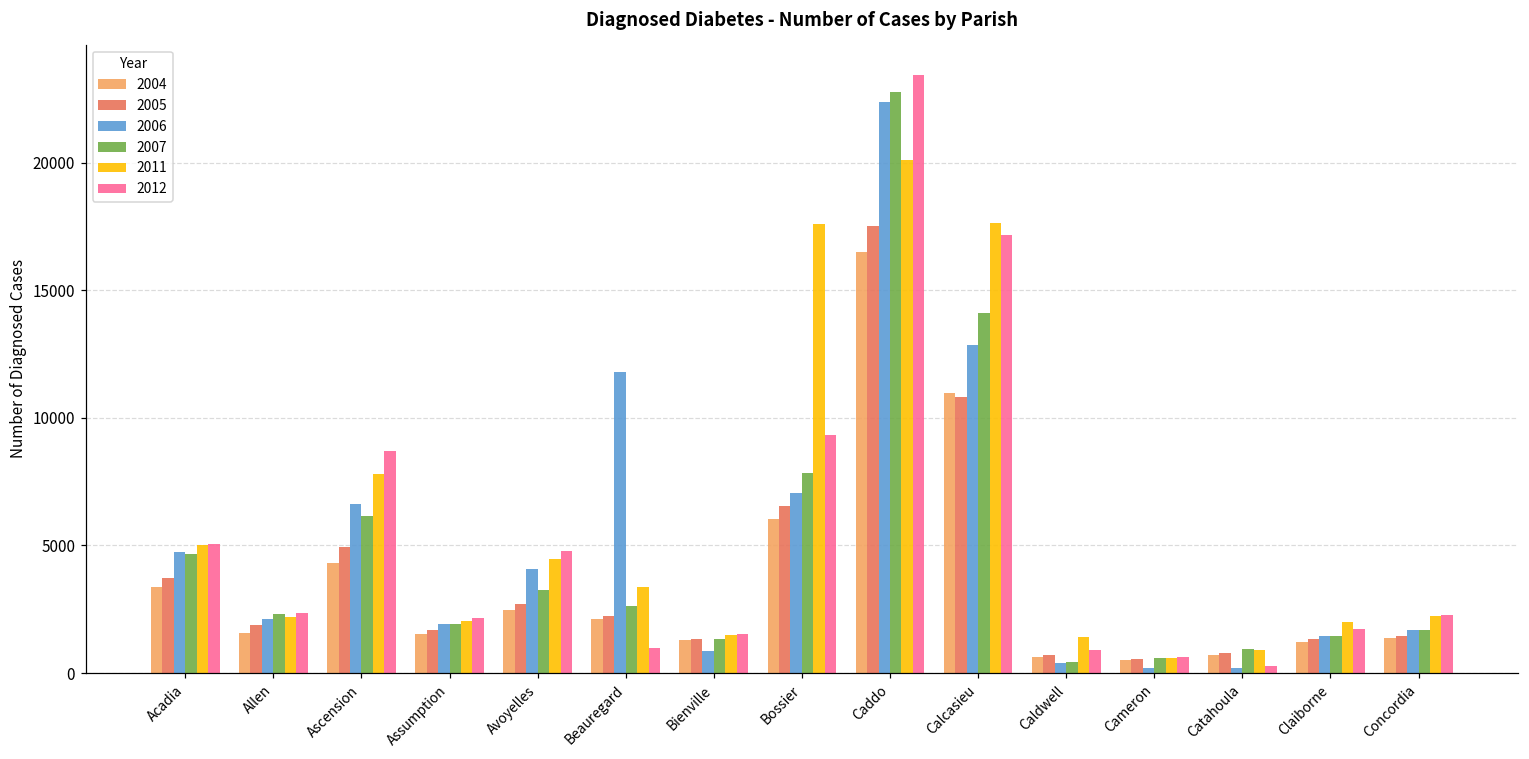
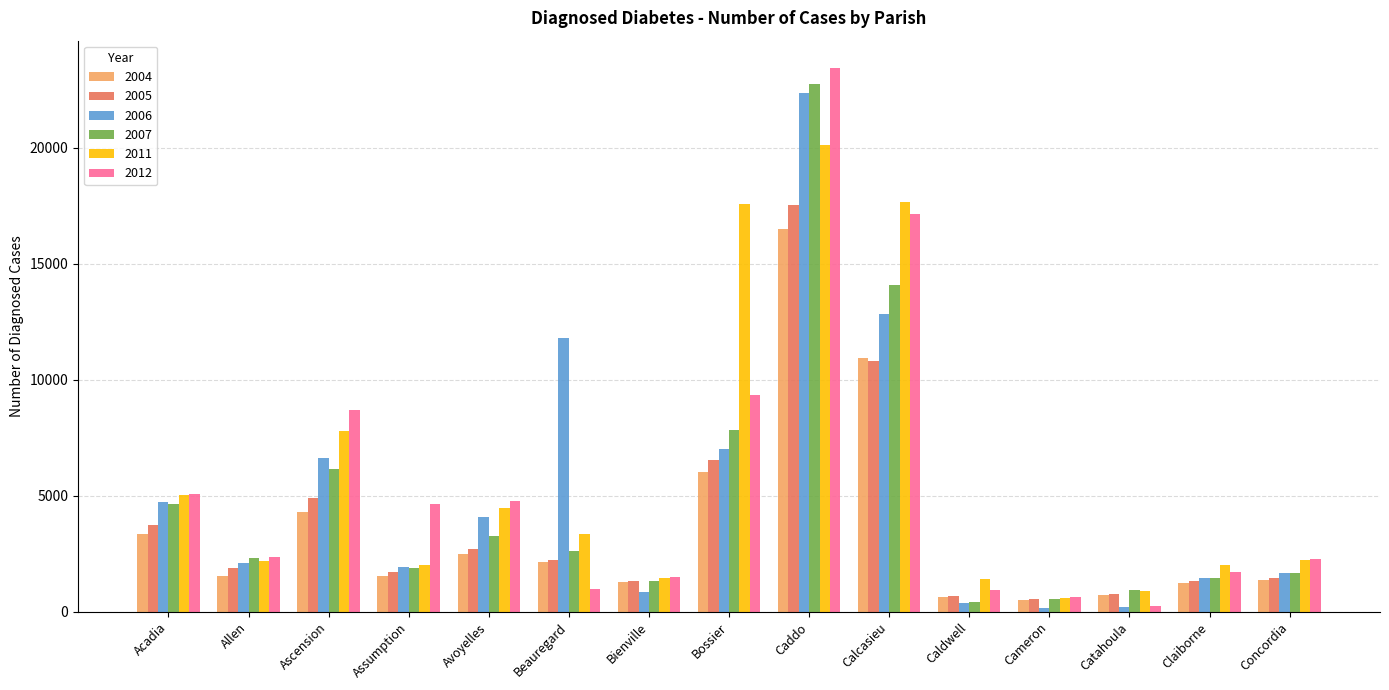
  {
    "2006": {
      "Acadia": 4700,
      "Allen": 2100,
      "Ascension": 6600,
      "Assumption": 1900,
      "Avoyelles": 4100,
      "Beauregard": 11800,
      "Bienville": 900,
      "Bossier": 7000,
      "Caddo": 22400,
      "Calcasieu": 12800,
      "Caldwell": 400,
      "Cameron": 200,
      "Catahoula": 200,
      "Claiborne": 1500,
      "Concordia": 1700
    },
    "2007": {
      "Acadia": 4700,
      "Allen": 2300,
      "Ascension": 6100,
      "Assumption": 1900,
      "Avoyelles": 3300,
      "Beauregard": 2600,
      "Bienville": 1400,
      "Bossier": 7900,
      "Caddo": 22800,
      "Calcasieu": 14100,
      "Caldwell": 400,
      "Cameron": 600,
      "Catahoula": 900,
      "Claiborne": 1500,
      "Concordia": 1700
    },
    "2011": {
      "Acadia": 5000,
      "Allen": 2200,
      "Ascension": 7800,
      "Assumption": 2000,
      "Avoyelles": 4500,
      "Beauregard": 3400,
      "Bienville": 1500,
      "Bossier": 17600,
      "Caddo": 20100,
      "Calcasieu": 17600,
      "Caldwell": 1400,
      "Cameron": 600,
      "Catahoula": 900,
      "Claiborne": 2000,
      "Concordia": 2200
    },
    "2012": {
      "Acadia": 5100,
      "Allen": 2400,
      "Ascension": 8700,
-     "Assumption": 2200,
+     "Assumption": 4700,
      "Avoyelles": 4800,
      "Beauregard": 1000,
      "Bienville": 1500,
      "Bossier": 9300,
      "Caddo": 23400,
      "Calcasieu": 17100,
      "Caldwell": 900,
      "Cameron": 600,
      "Catahoula": 300,
      "Claiborne": 1700,
      "Concordia": 2300
    }
  }
